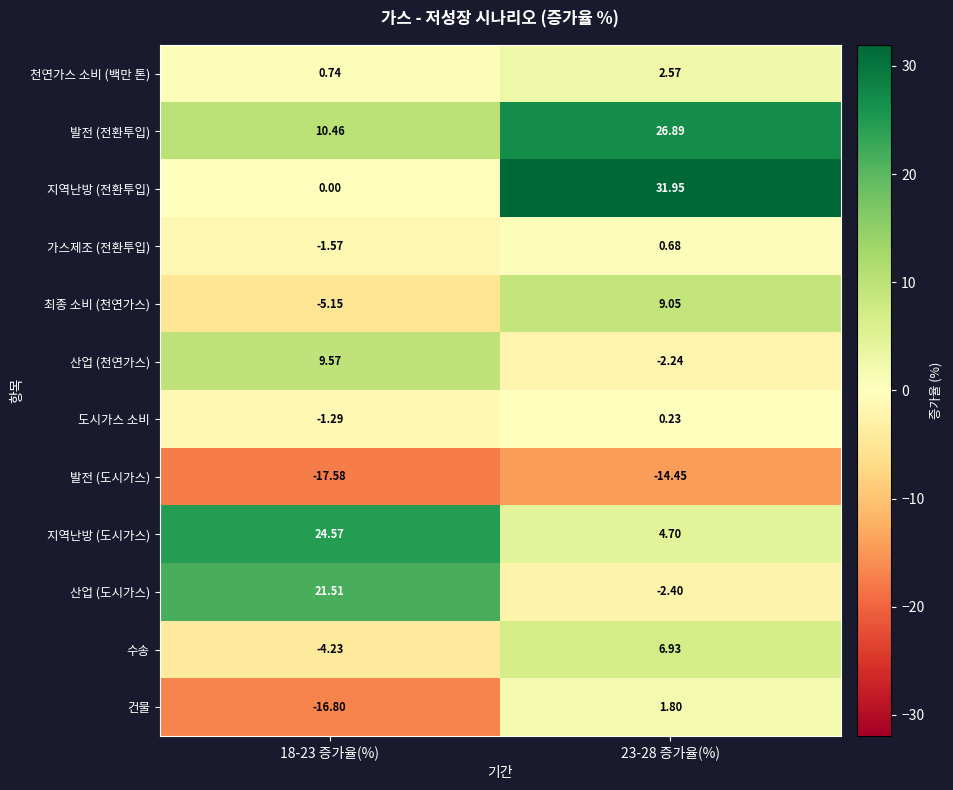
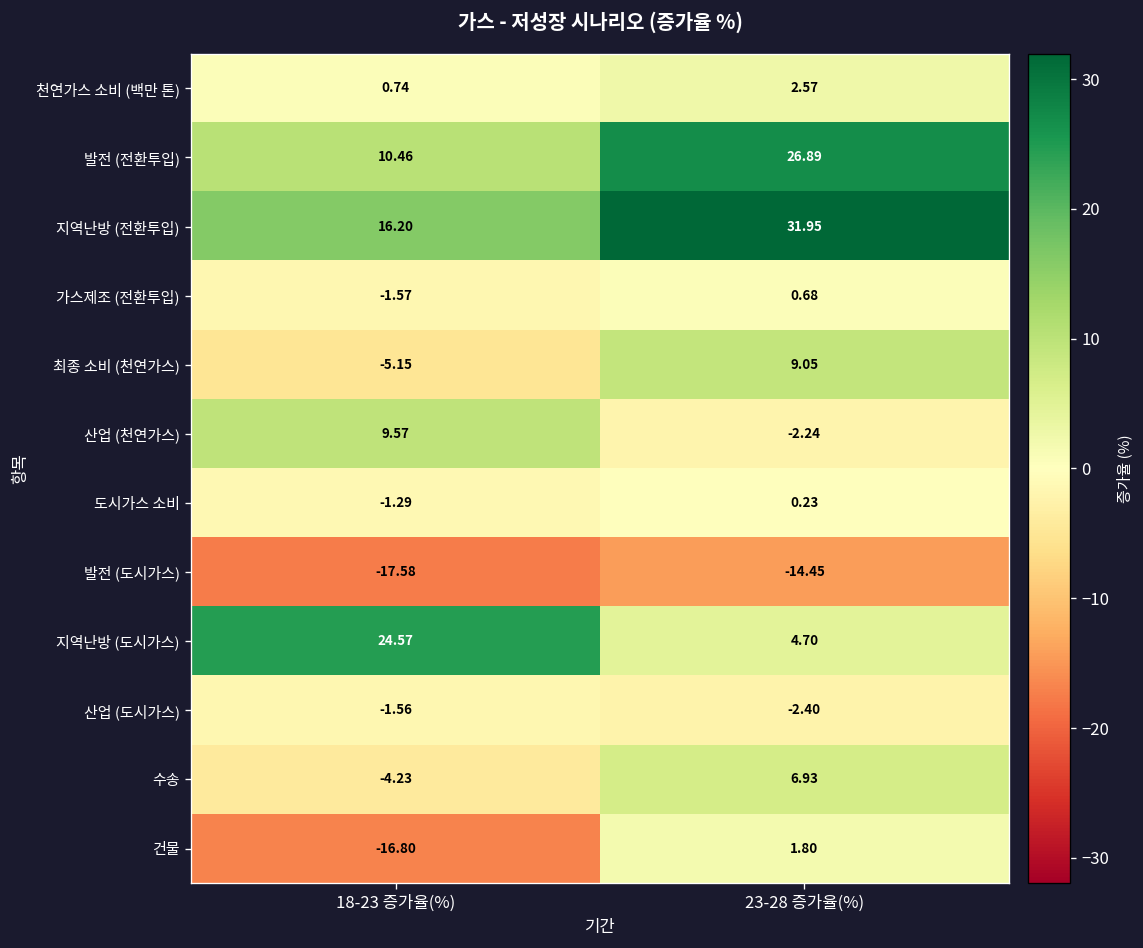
  {
    "천연가스 소비 (백만 톤)": {
      "18-23 증가율(%)": 0.74,
      "23-28 증가율(%)": 2.57
    },
    "발전 (전환투입)": {
      "18-23 증가율(%)": 10.46,
      "23-28 증가율(%)": 26.89
    },
    "지역난방 (전환투입)": {
-     "18-23 증가율(%)": 0.00,
+     "18-23 증가율(%)": 16.20,
      "23-28 증가율(%)": 31.95
    },
    "가스제조 (전환투입)": {
      "18-23 증가율(%)": -1.57,
      "23-28 증가율(%)": 0.68
    },
    "최종 소비 (천연가스)": {
      "18-23 증가율(%)": -5.15,
      "23-28 증가율(%)": 9.05
    },
    "산업 (천연가스)": {
      "18-23 증가율(%)": 9.57,
      "23-28 증가율(%)": -2.24
    },
    "도시가스 소비": {
      "18-23 증가율(%)": -1.29,
      "23-28 증가율(%)": 0.23
    },
    "발전 (도시가스)": {
      "18-23 증가율(%)": -17.58,
      "23-28 증가율(%)": -14.45
    },
    "지역난방 (도시가스)": {
      "18-23 증가율(%)": 24.57,
      "23-28 증가율(%)": 4.70
    },
    "산업 (도시가스)": {
-     "18-23 증가율(%)": 21.51,
+     "18-23 증가율(%)": -1.56,
      "23-28 증가율(%)": -2.40
    },
    "수송": {
      "18-23 증가율(%)": -4.23,
      "23-28 증가율(%)": 6.93
    },
    "건물": {
      "18-23 증가율(%)": -16.80,
      "23-28 증가율(%)": 1.80
    }
  }
